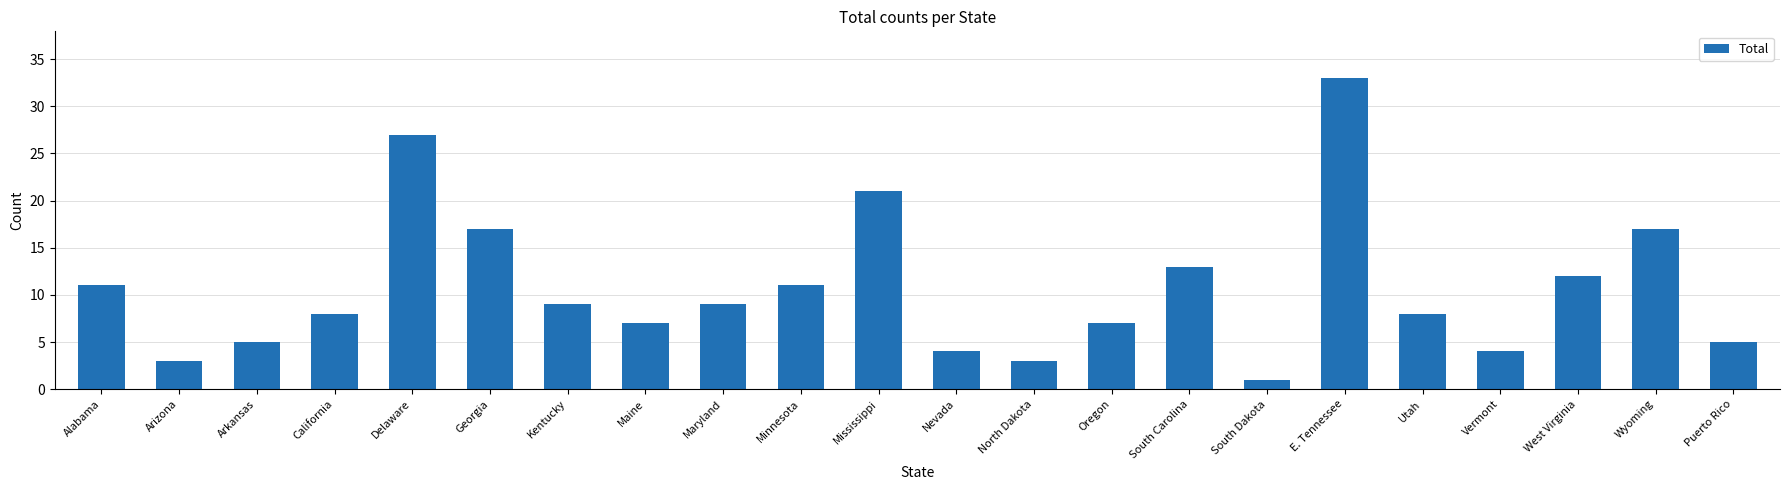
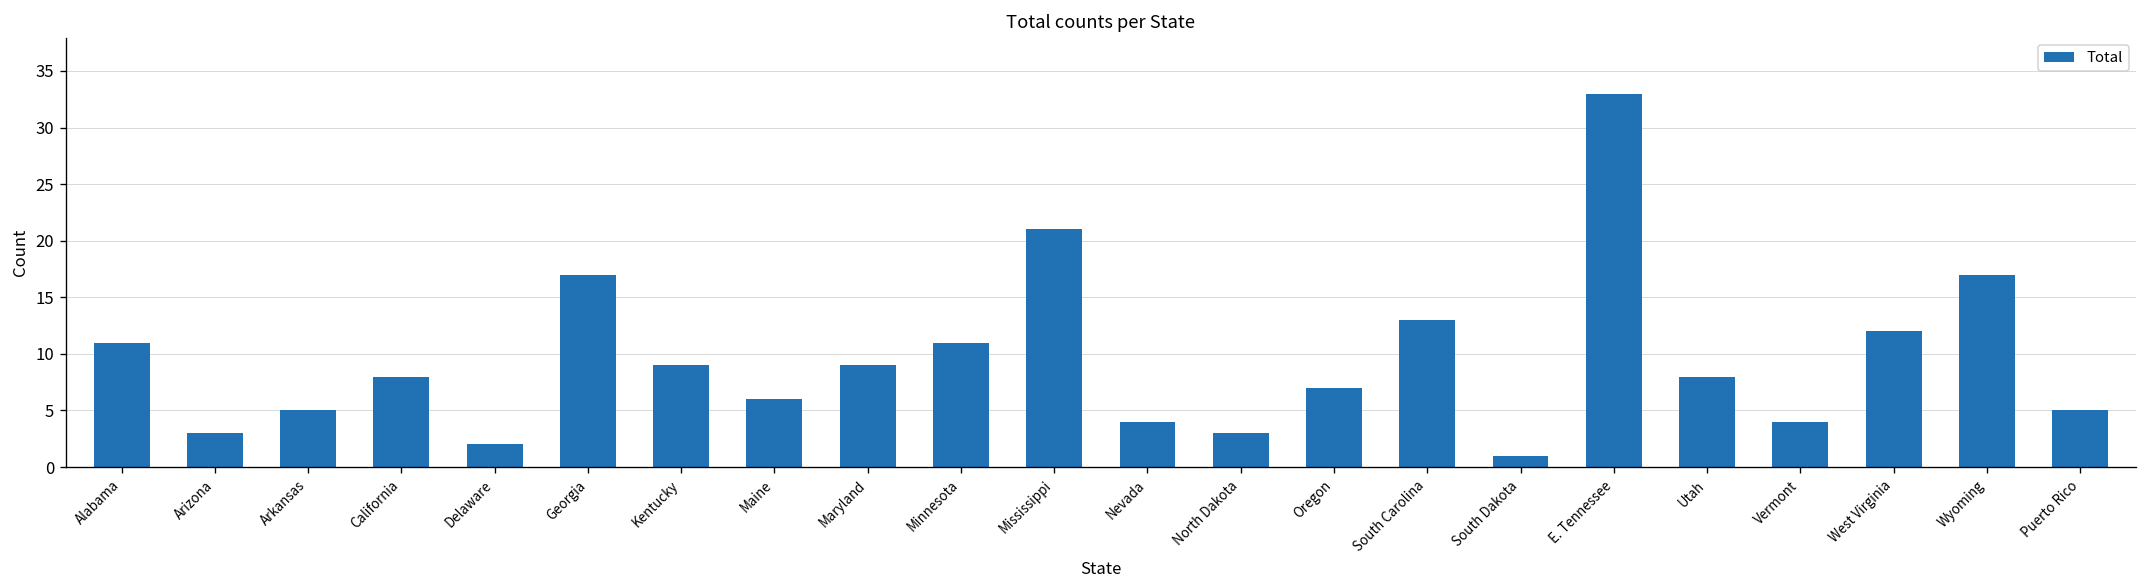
  {
    "Alabama": 11,
    "Arizona": 3,
    "Arkansas": 5,
    "California": 8,
-   "Delaware": 27,
+   "Delaware": 2,
    "Georgia": 17,
    "Kentucky": 9,
-   "Maine": 7,
+   "Maine": 6,
    "Maryland": 9,
    "Minnesota": 11,
    "Mississippi": 21,
    "Nevada": 4,
    "North Dakota": 3,
    "Oregon": 7,
    "South Carolina": 13,
    "South Dakota": 1,
    "E. Tennessee": 33,
    "Utah": 8,
    "Vermont": 4,
    "West Virginia": 12,
    "Wyoming": 17,
    "Puerto Rico": 5
  }
